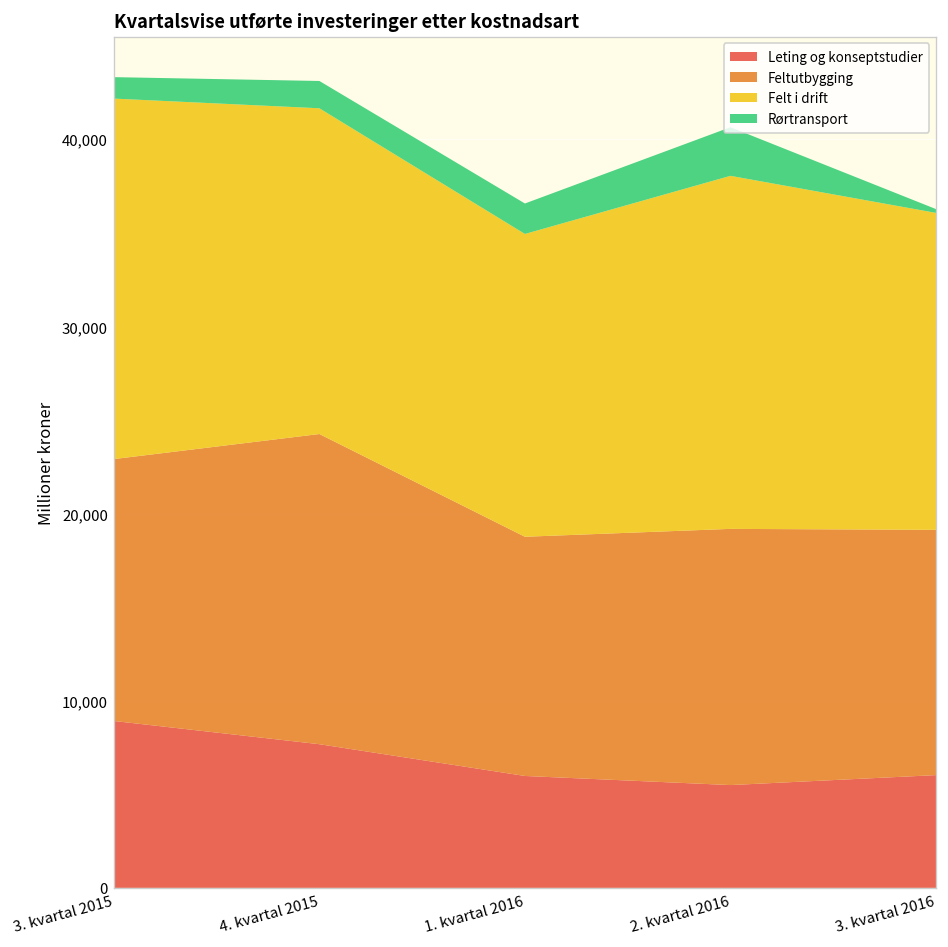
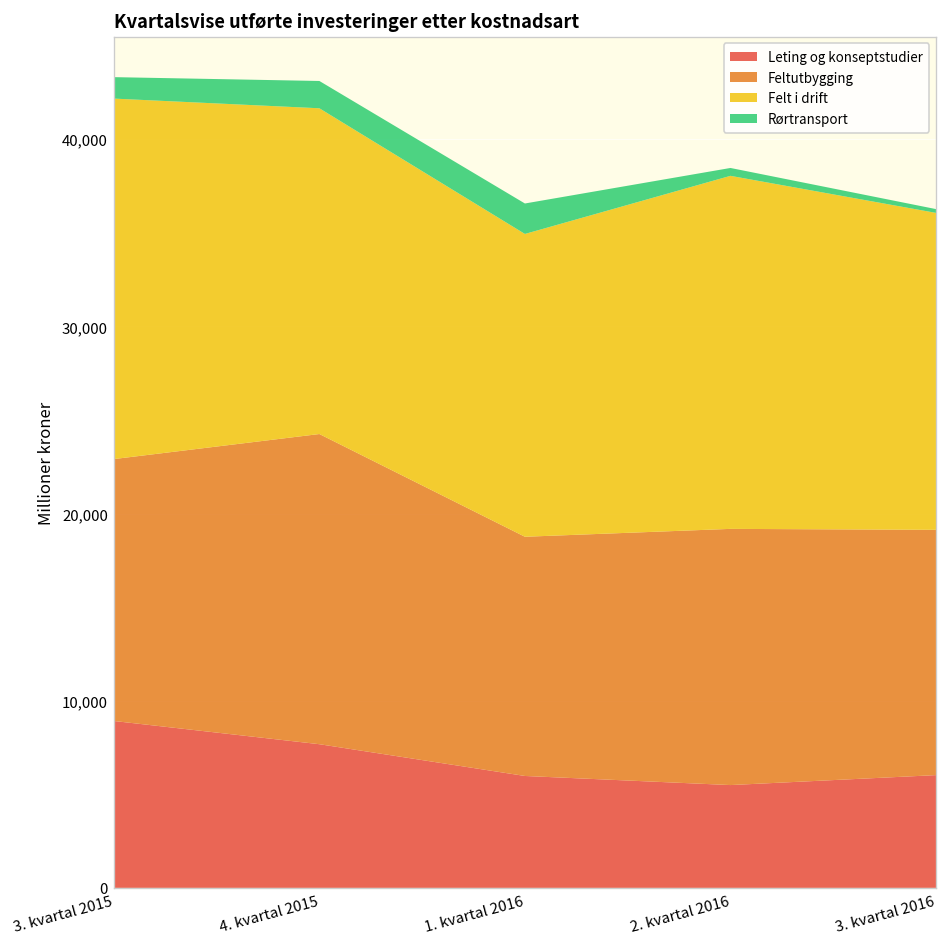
  {
    "Felt i drift": {
      "3. kvartal 2015": "19,300",
      "4. kvartal 2015": "17,400",
      "1. kvartal 2016": "16,200",
      "2. kvartal 2016": "18,900",
      "3. kvartal 2016": "16,900"
    },
    "Rørtransport": {
      "3. kvartal 2015": "1,100",
      "4. kvartal 2015": "1,500",
      "1. kvartal 2016": "1,600",
-     "2. kvartal 2016": "2,600",
+     "2. kvartal 2016": "400",
      "3. kvartal 2016": "200"
    }
  }
